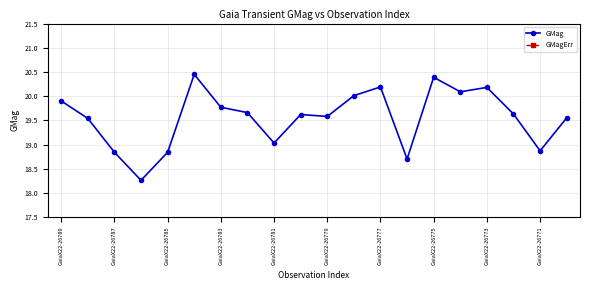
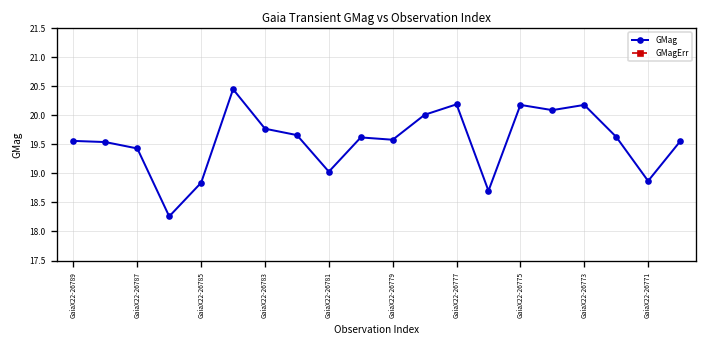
  {
    "GMag": {
-     "GaiaX22-26789": 19.9,
-     "GaiaX22-26787": 18.8,
+     "GaiaX22-26789": 19.6,
+     "GaiaX22-26787": 19.4,
      "GaiaX22-26785": 18.8,
      "GaiaX22-26783": 19.8,
      "GaiaX22-26781": 19.0,
      "GaiaX22-26779": 19.6,
      "GaiaX22-26777": 20.2,
-     "GaiaX22-26775": 20.4,
+     "GaiaX22-26775": 20.2,
      "GaiaX22-26773": 20.2,
      "GaiaX22-26771": 18.9
    }
  }
